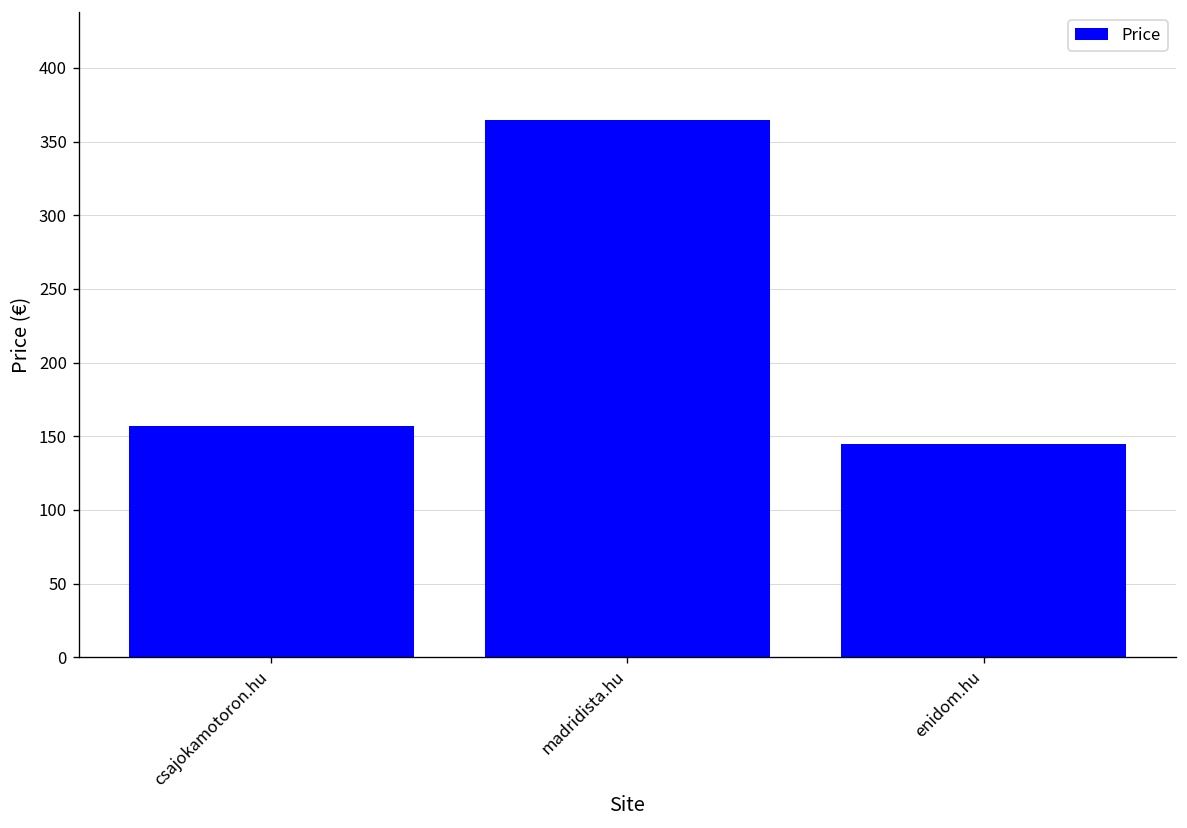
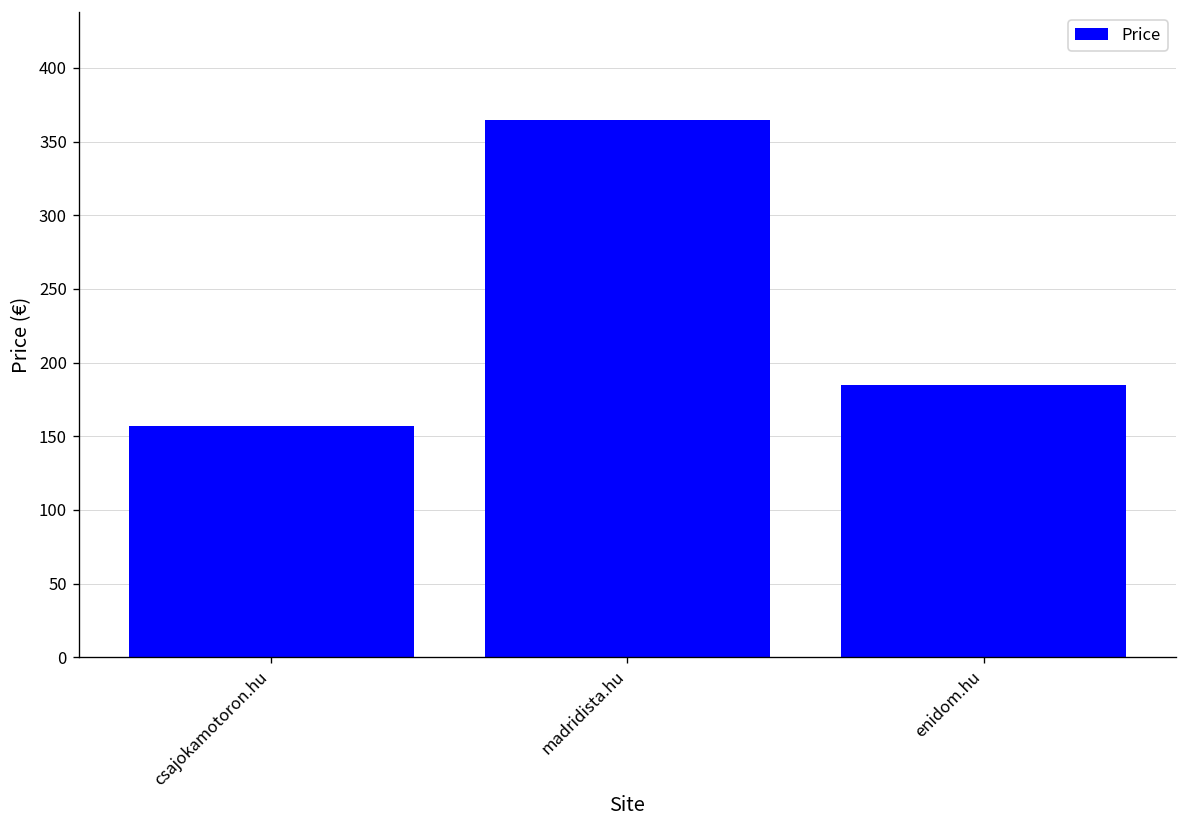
  {
    "csajokamotoron.hu": 157,
    "madridista.hu": 365,
-   "enidom.hu": 145
+   "enidom.hu": 185
  }
